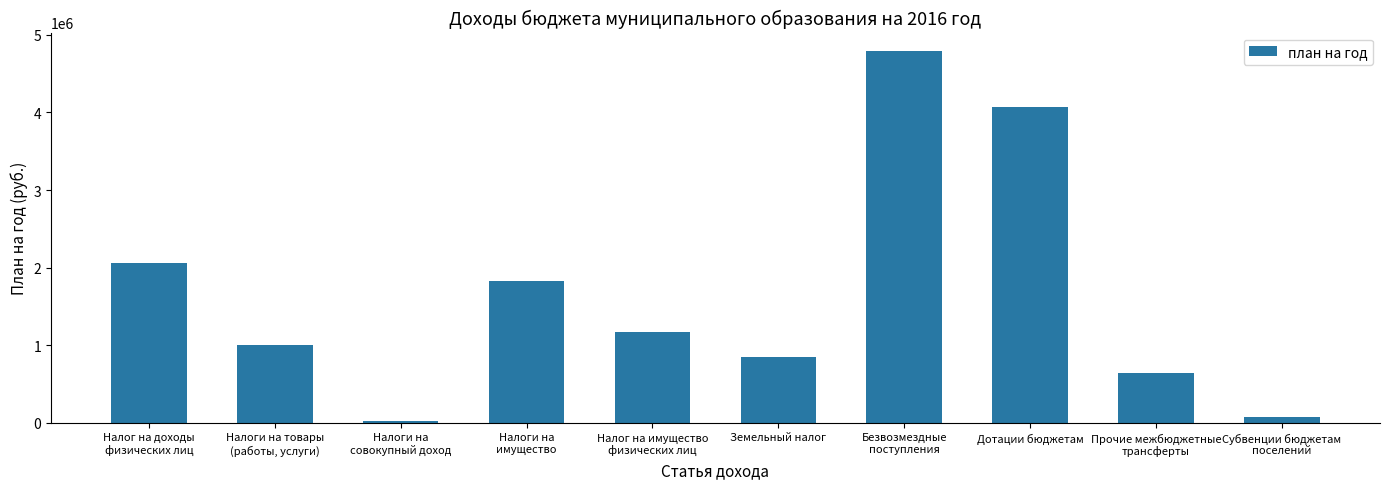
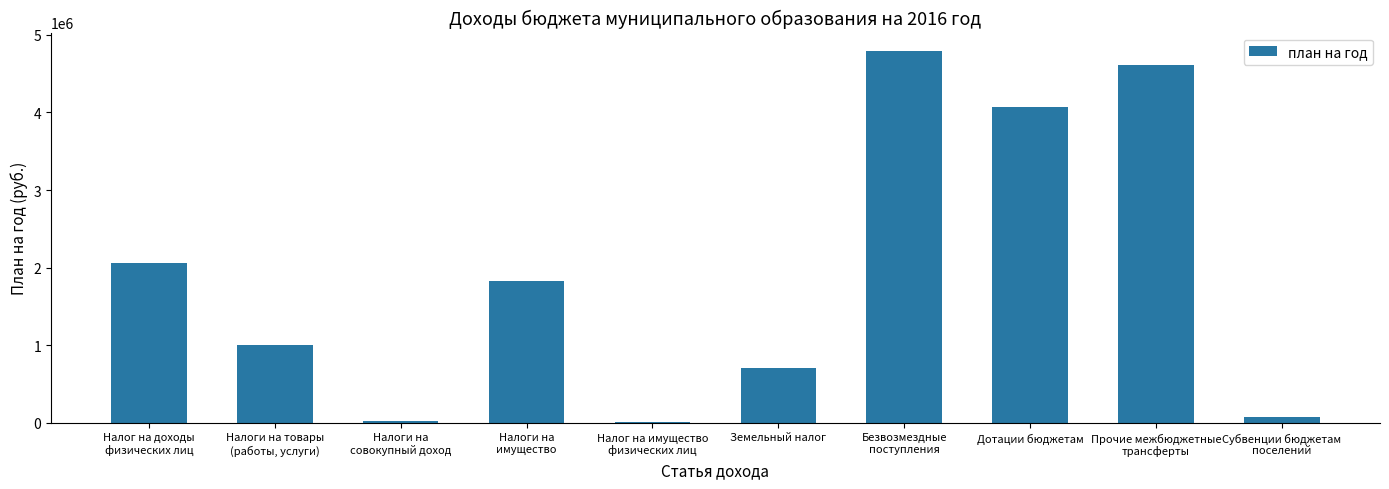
  {
    "Налог на доходы физических лиц": 2100000,
    "Налоги на товары (работы, услуги)": 1000000,
    "Налоги на имущество": 1800000,
-   "Налог на имущество физических лиц": 1200000,
-   "Земельный налог": 900000,
+   "Налог на имущество физических лиц": 0,
+   "Земельный налог": 700000,
    "Безвозмездные поступления": 4800000,
    "Дотации бюджетам": 4100000,
-   "Прочие межбюджетные трансферты": 600000,
+   "Прочие межбюджетные трансферты": 4600000,
    "Субвенции бюджетам поселений": 100000
  }
